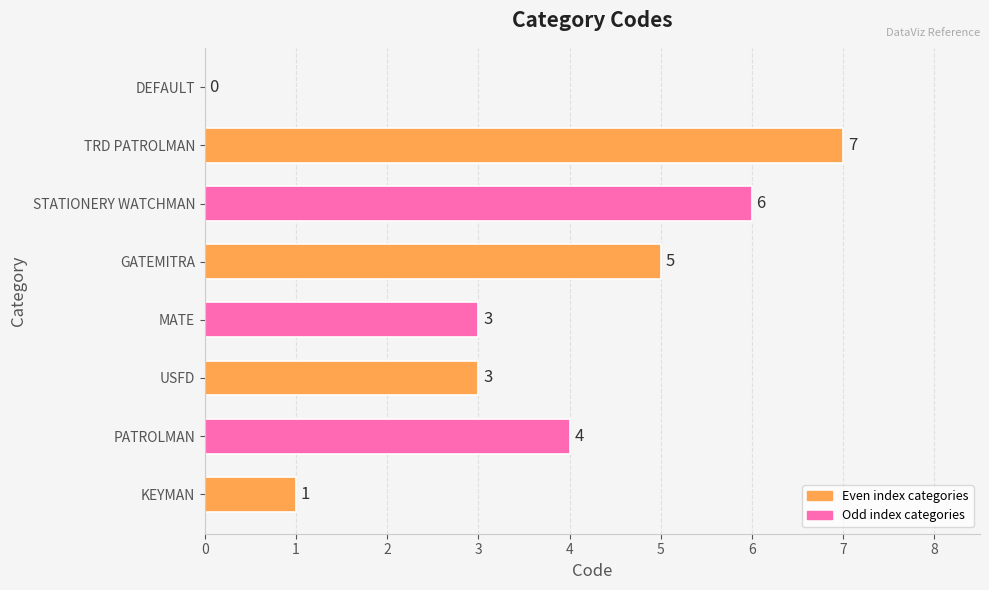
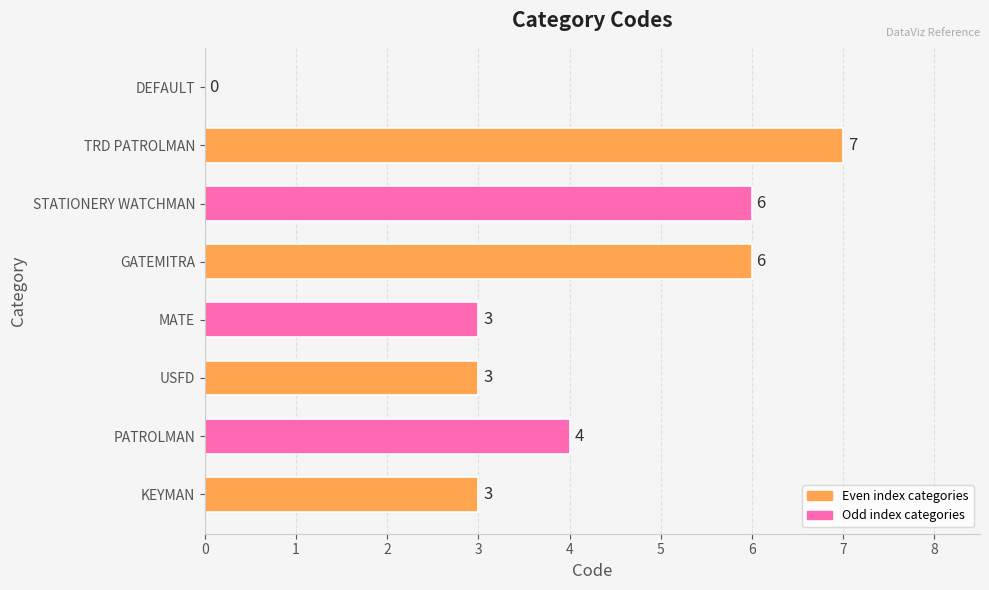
  {
    "DEFAULT": 0,
    "TRD PATROLMAN": 7,
    "STATIONERY WATCHMAN": 6,
-   "GATEMITRA": 5,
+   "GATEMITRA": 6,
    "MATE": 3,
    "USFD": 3,
    "PATROLMAN": 4,
-   "KEYMAN": 1
+   "KEYMAN": 3
  }
